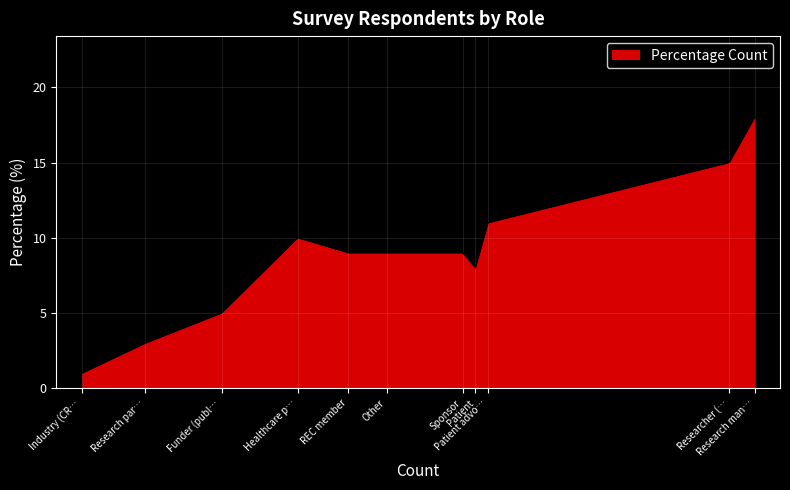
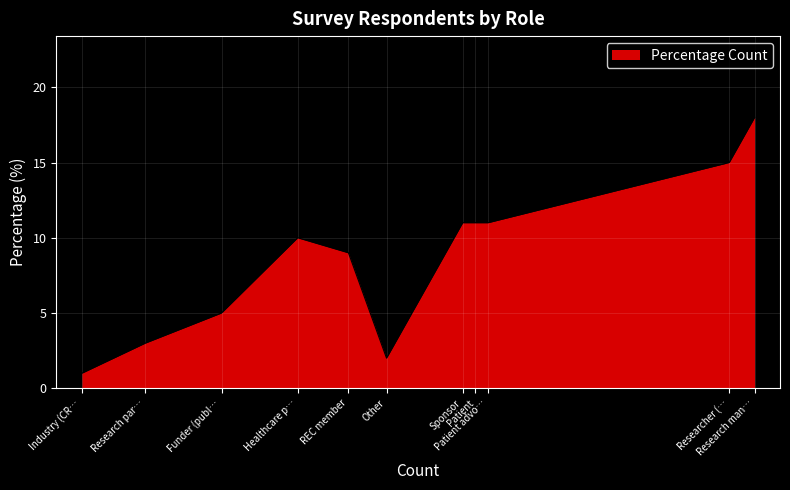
  {
    "Industry (CR…": 1,
    "Research par…": 3,
    "Funder (publ…": 5,
    "Healthcare p…": 10,
    "REC member": 9,
-   "Other": 9,
-   "Sponsor": 9,
-   "Patient": 8,
+   "Other": 2,
+   "Sponsor": 11,
+   "Patient": 11,
    "Patient advo…": 11,
    "Researcher (…": 15,
    "Research man…": 18
  }
